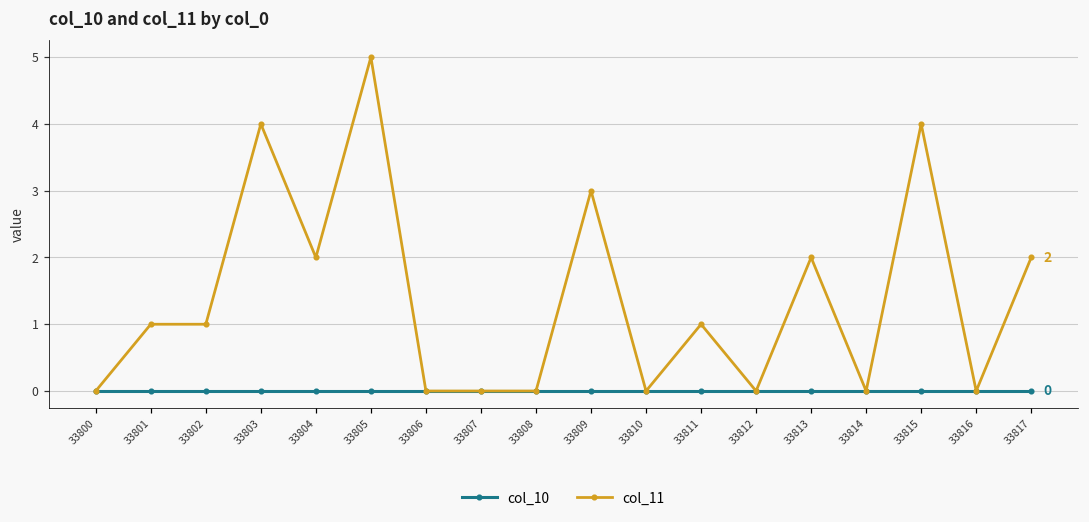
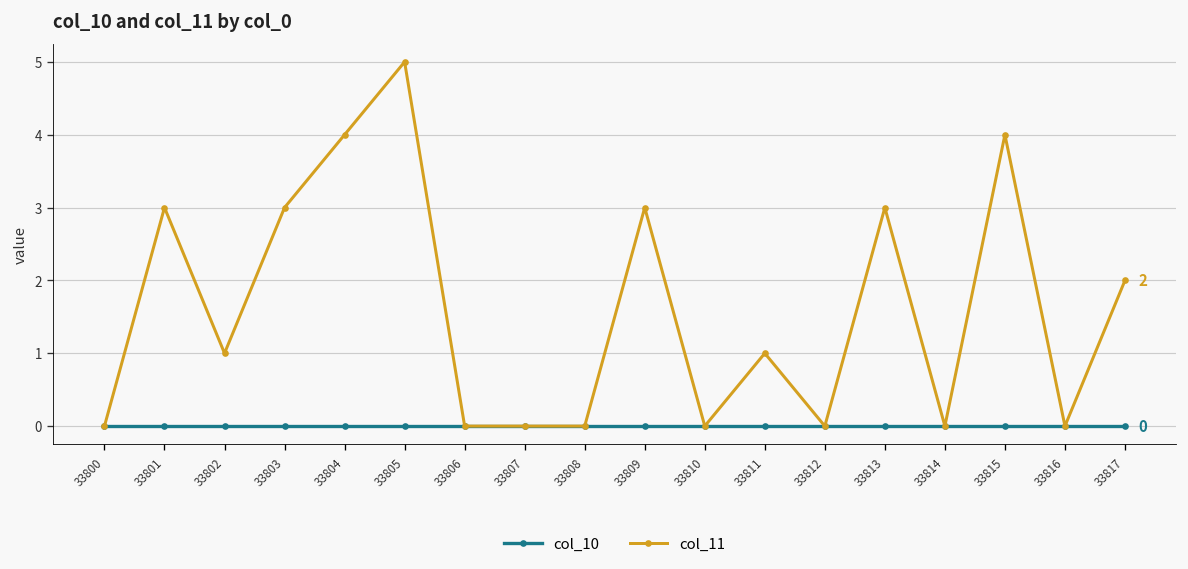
  {
    "col_10": {
      "33817": 0
    },
    "col_11": {
-     "33801": 1,
+     "33801": 3,
      "33802": 1,
-     "33803": 4,
-     "33804": 2,
+     "33803": 3,
+     "33804": 4,
      "33805": 5,
      "33809": 3,
      "33811": 1,
-     "33813": 2,
+     "33813": 3,
      "33815": 4
    }
  }
